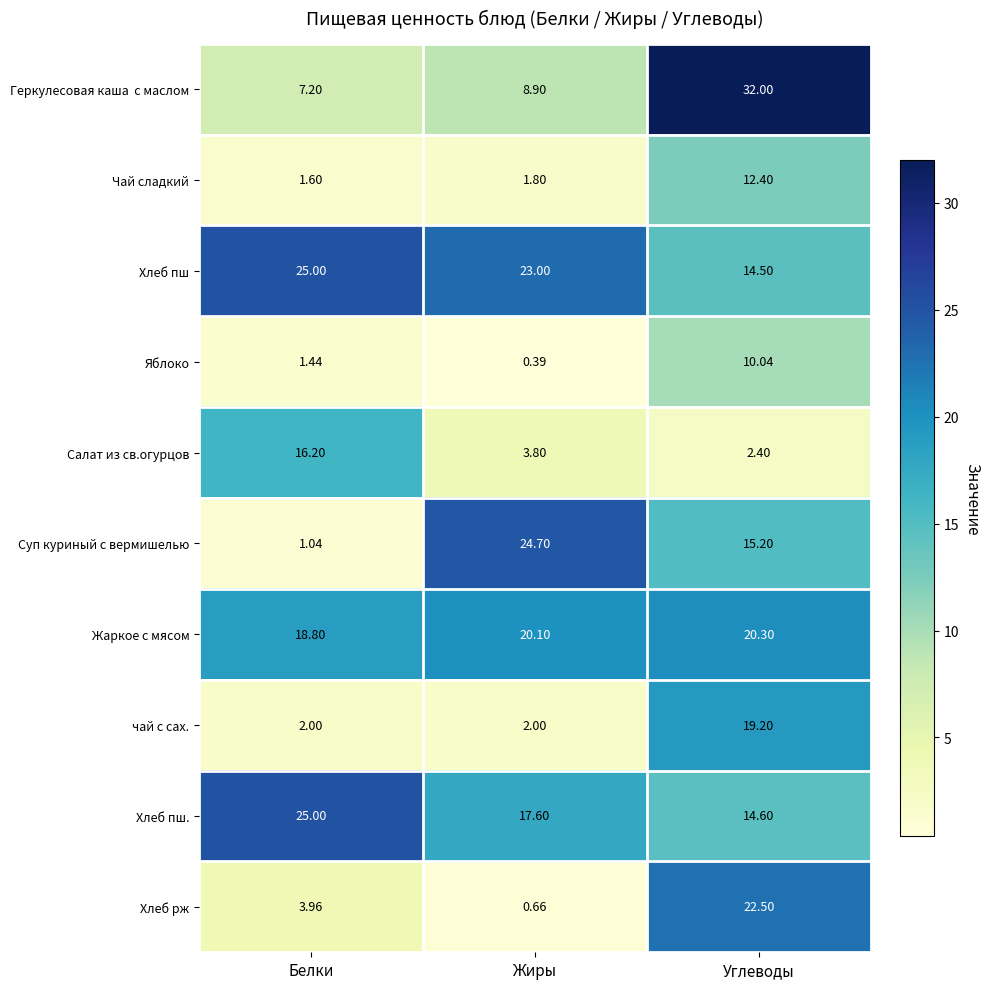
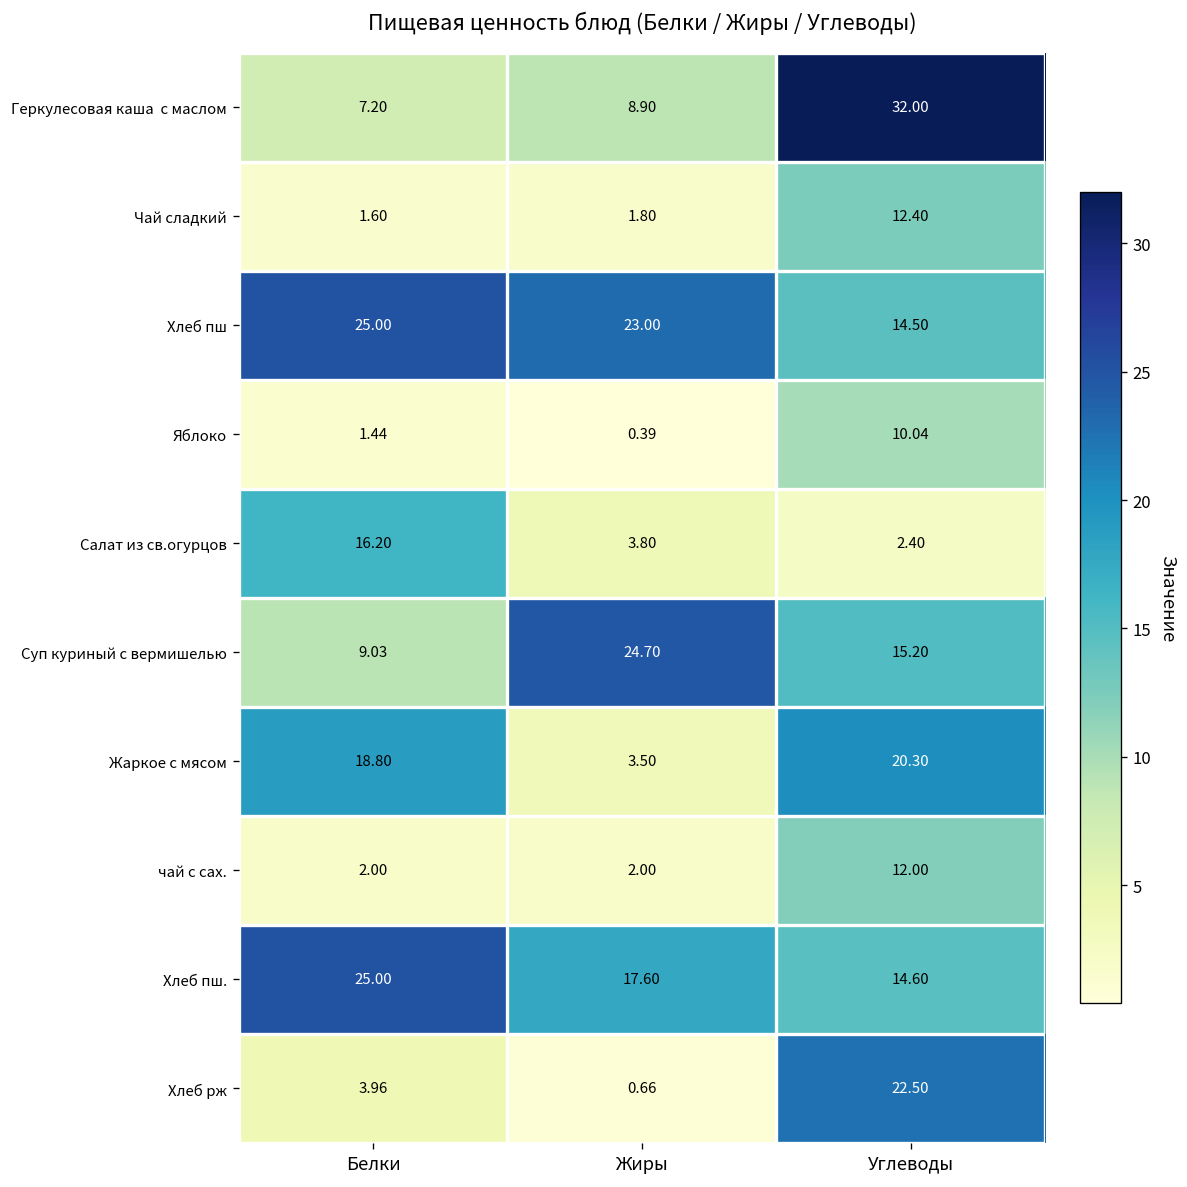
  {
    "Геркулесовая каша с маслом": {
      "Белки": 7.20,
      "Жиры": 8.90,
      "Углеводы": 32.00
    },
    "Чай сладкий": {
      "Белки": 1.60,
      "Жиры": 1.80,
      "Углеводы": 12.40
    },
    "Хлеб пш": {
      "Белки": 25.00,
      "Жиры": 23.00,
      "Углеводы": 14.50
    },
    "Яблоко": {
      "Белки": 1.44,
      "Жиры": 0.39,
      "Углеводы": 10.04
    },
    "Салат из св.огурцов": {
      "Белки": 16.20,
      "Жиры": 3.80,
      "Углеводы": 2.40
    },
    "Суп куриный с вермишелью": {
-     "Белки": 1.04,
+     "Белки": 9.03,
      "Жиры": 24.70,
      "Углеводы": 15.20
    },
    "Жаркое с мясом": {
      "Белки": 18.80,
-     "Жиры": 20.10,
+     "Жиры": 3.50,
      "Углеводы": 20.30
    },
    "чай с сах.": {
      "Белки": 2.00,
      "Жиры": 2.00,
-     "Углеводы": 19.20
+     "Углеводы": 12.00
    },
    "Хлеб пш.": {
      "Белки": 25.00,
      "Жиры": 17.60,
      "Углеводы": 14.60
    },
    "Хлеб рж": {
      "Белки": 3.96,
      "Жиры": 0.66,
      "Углеводы": 22.50
    }
  }
